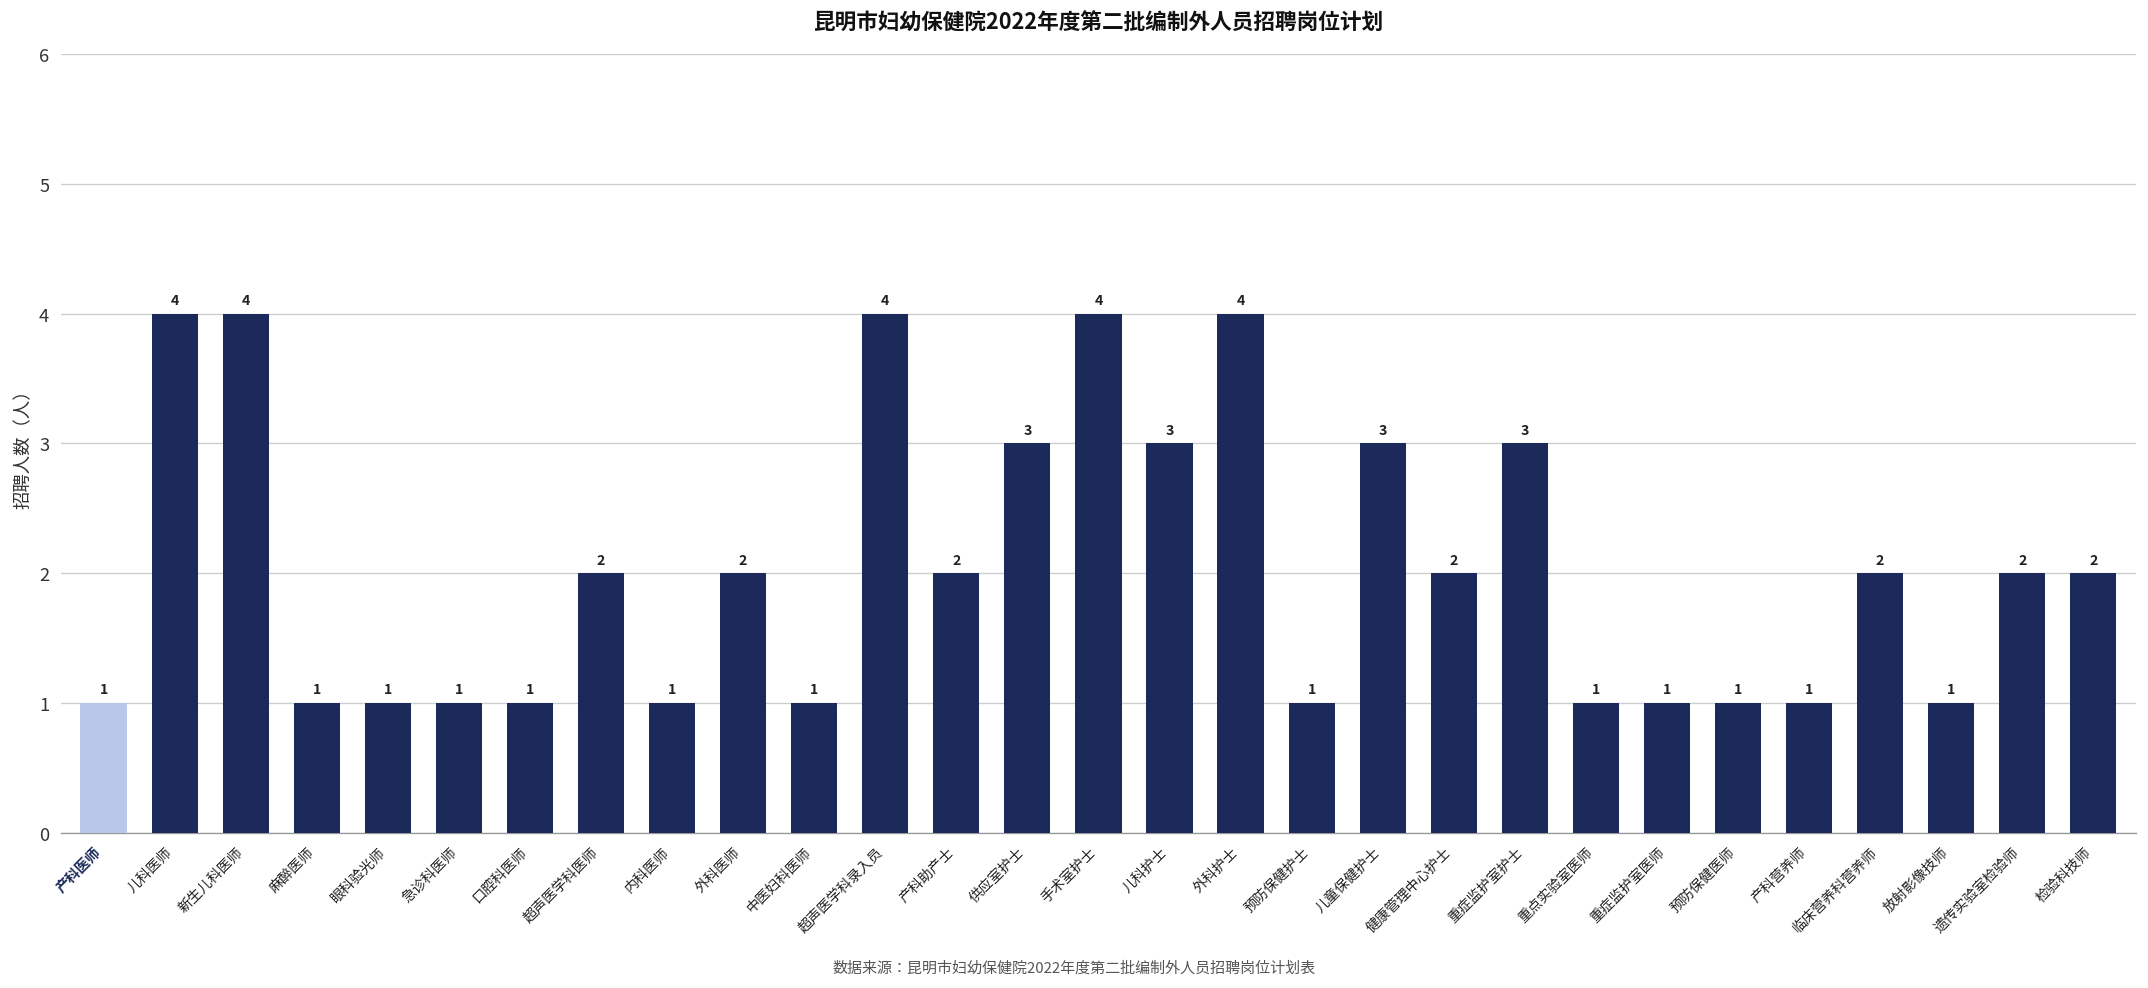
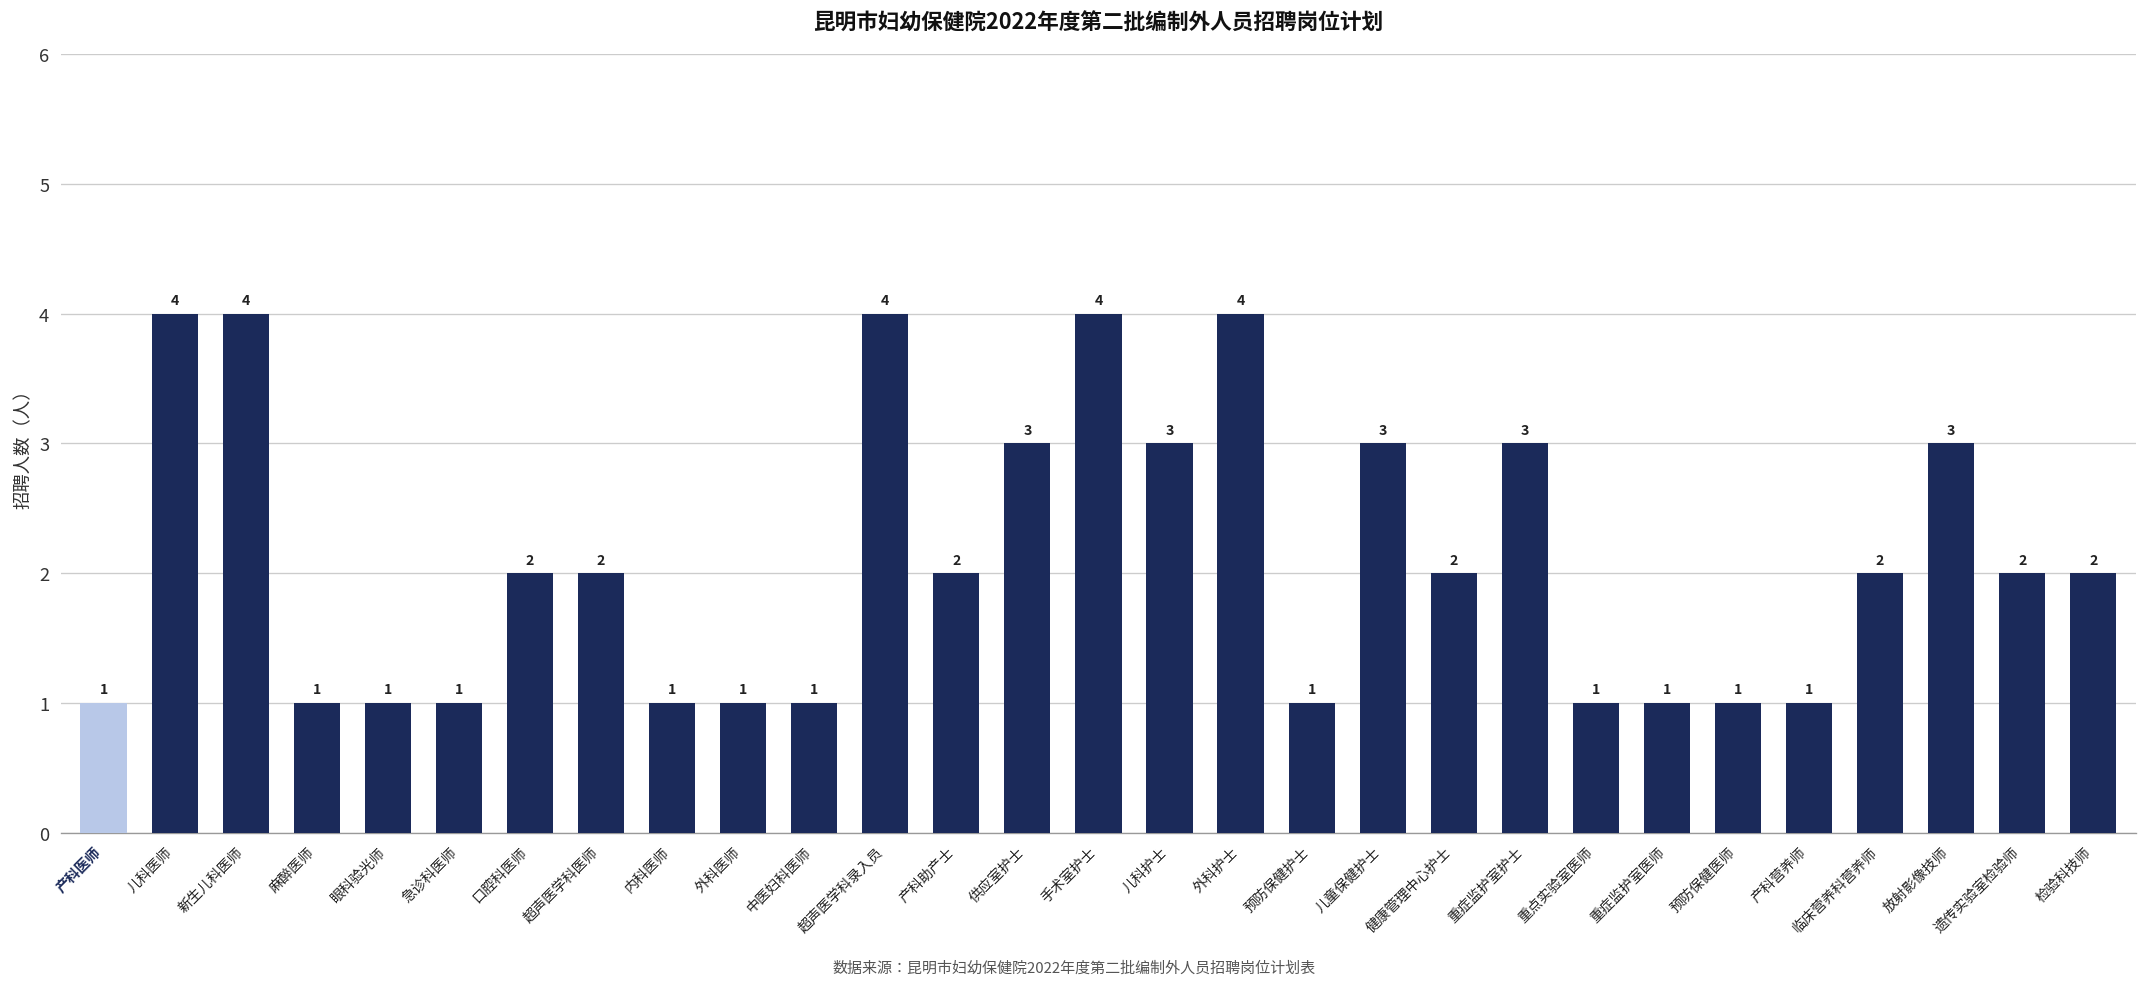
  {
    "产科医师": 1,
    "儿科医师": 4,
    "新生儿科医师": 4,
    "麻醉医师": 1,
    "眼科验光师": 1,
    "急诊科医师": 1,
-   "口腔科医师": 1,
+   "口腔科医师": 2,
    "超声医学科医师": 2,
    "内科医师": 1,
-   "外科医师": 2,
+   "外科医师": 1,
    "中医妇科医师": 1,
    "超声医学科录入员": 4,
    "产科助产士": 2,
    "供应室护士": 3,
    "手术室护士": 4,
    "儿科护士": 3,
    "外科护士": 4,
    "预防保健护士": 1,
    "儿童保健护士": 3,
    "健康管理中心护士": 2,
    "重症监护室护士": 3,
    "重点实验室医师": 1,
    "重症监护室医师": 1,
    "预防保健医师": 1,
    "产科营养师": 1,
    "临床营养科营养师": 2,
-   "放射影像技师": 1,
+   "放射影像技师": 3,
    "遗传实验室检验师": 2,
    "检验科技师": 2
  }
